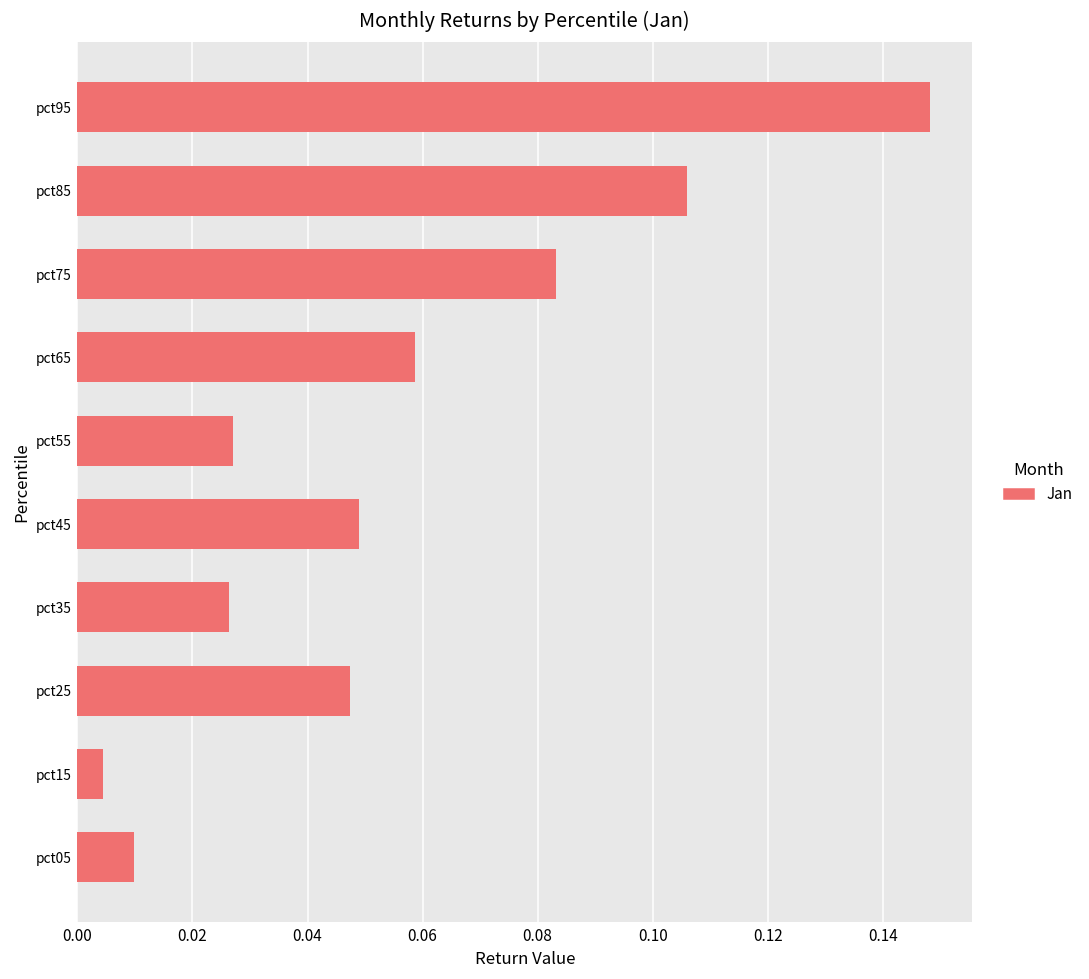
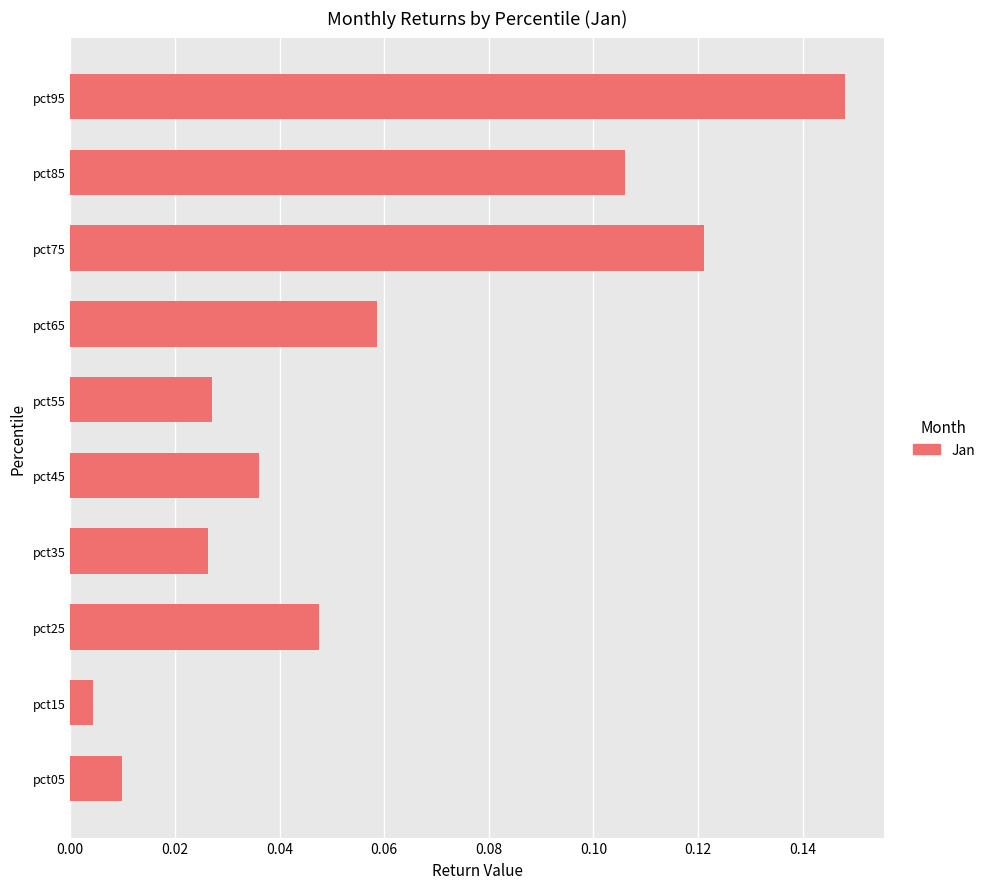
  {
    "pct95": 0.148,
    "pct85": 0.106,
-   "pct75": 0.083,
+   "pct75": 0.121,
    "pct65": 0.059,
    "pct55": 0.027,
-   "pct45": 0.049,
+   "pct45": 0.036,
    "pct35": 0.026,
    "pct25": 0.047,
    "pct15": 0.004,
    "pct05": 0.010
  }
